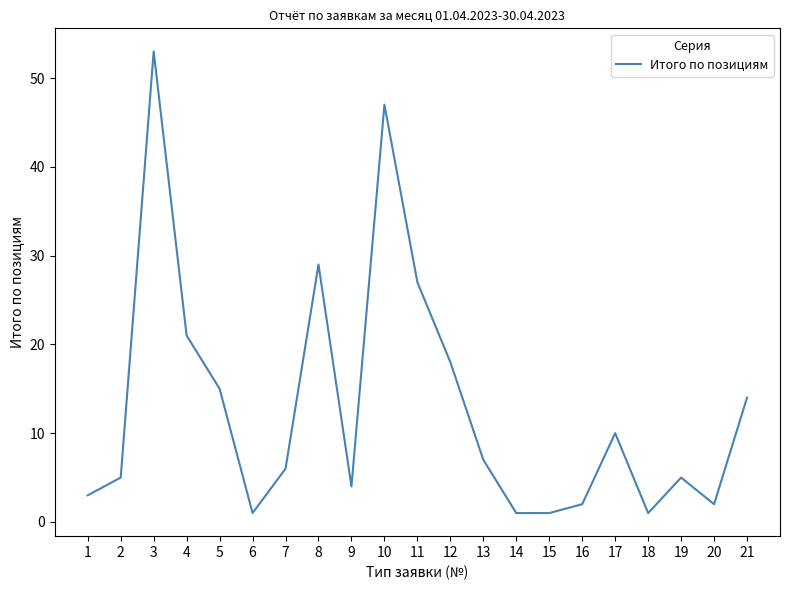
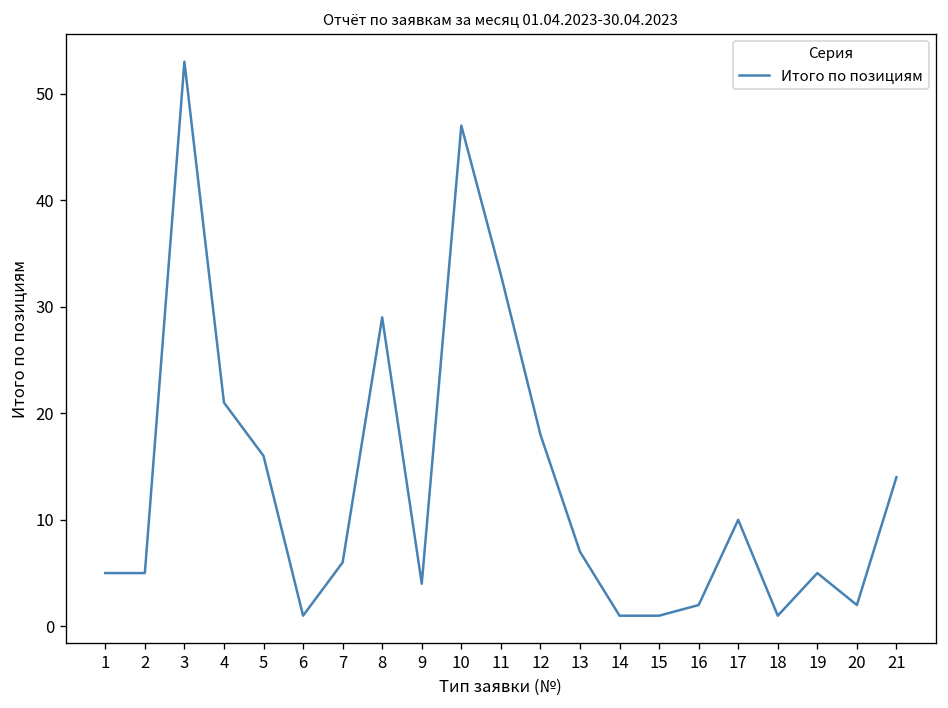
  {
-   "1": 3,
+   "1": 5,
    "2": 5,
    "3": 53,
    "4": 21,
-   "5": 15,
+   "5": 16,
    "6": 1,
    "7": 6,
    "8": 29,
    "9": 4,
    "10": 47,
-   "11": 27,
+   "11": 33,
    "12": 18,
    "13": 7,
    "14": 1,
    "15": 1,
    "16": 2,
    "17": 10,
    "18": 1,
    "19": 5,
    "20": 2,
    "21": 14
  }
